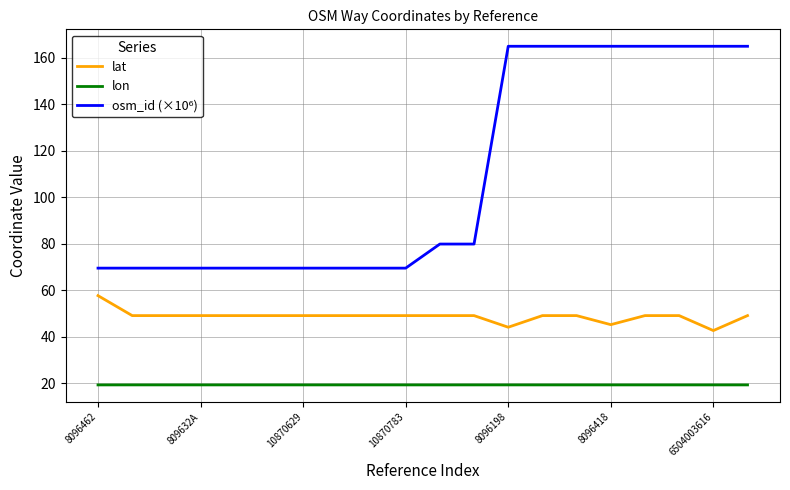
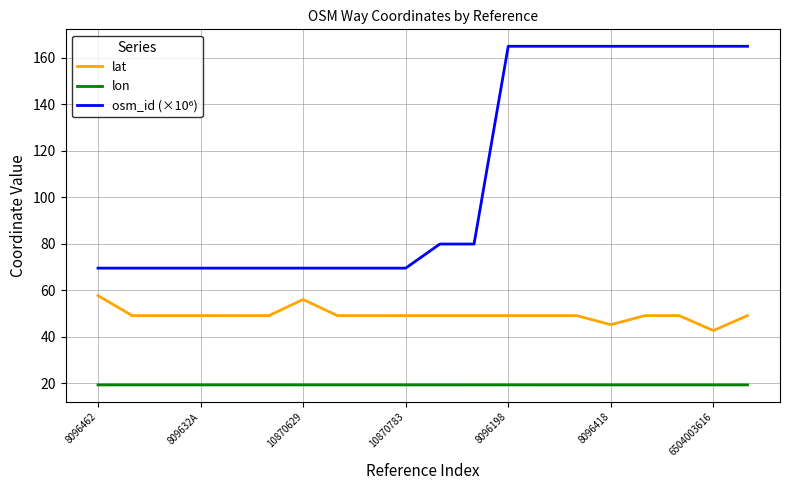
  {
    "lat": {
      "8096462": 58,
      "809632A": 49,
-     "10870629": 49,
+     "10870629": 56,
      "10870783": 49,
-     "8096198": 44,
+     "8096198": 49,
      "8096418": 45,
      "6504003616": 43
    },
    "lon": {
      "8096462": 19,
      "809632A": 19,
      "10870629": 19,
      "10870783": 19,
      "8096198": 19,
      "8096418": 19,
      "6504003616": 19
    },
    "osm_id (×10⁶)": {
      "8096462": 70,
      "809632A": 70,
      "10870629": 70,
      "10870783": 70,
      "8096198": 165,
      "8096418": 165,
      "6504003616": 165
    }
  }
